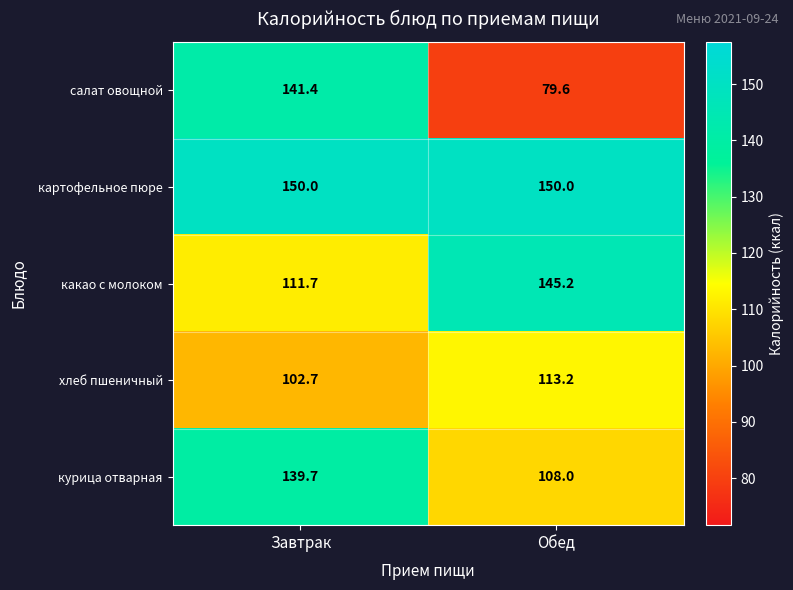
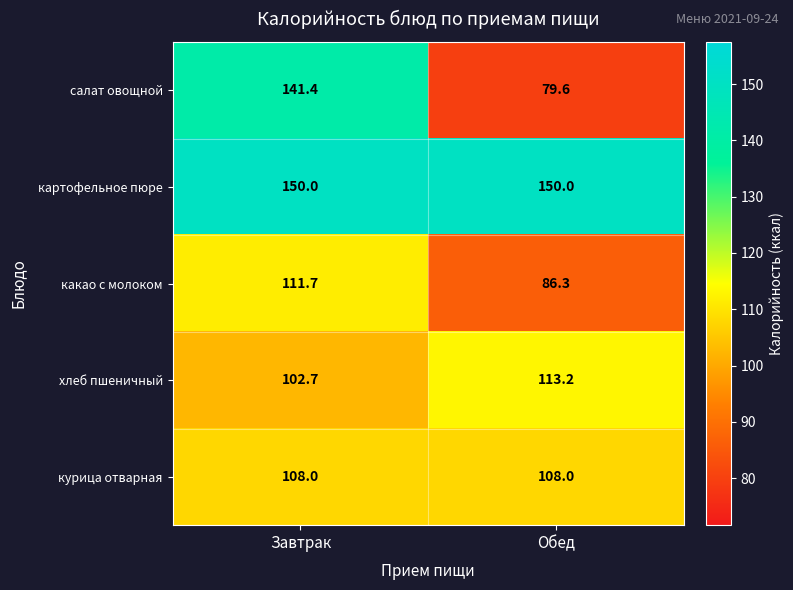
  {
    "салат овощной": {
      "Завтрак": 141.4,
      "Обед": 79.6
    },
    "картофельное пюре": {
      "Завтрак": 150.0,
      "Обед": 150.0
    },
    "какао с молоком": {
      "Завтрак": 111.7,
-     "Обед": 145.2
+     "Обед": 86.3
    },
    "хлеб пшеничный": {
      "Завтрак": 102.7,
      "Обед": 113.2
    },
    "курица отварная": {
-     "Завтрак": 139.7,
+     "Завтрак": 108.0,
      "Обед": 108.0
    }
  }
